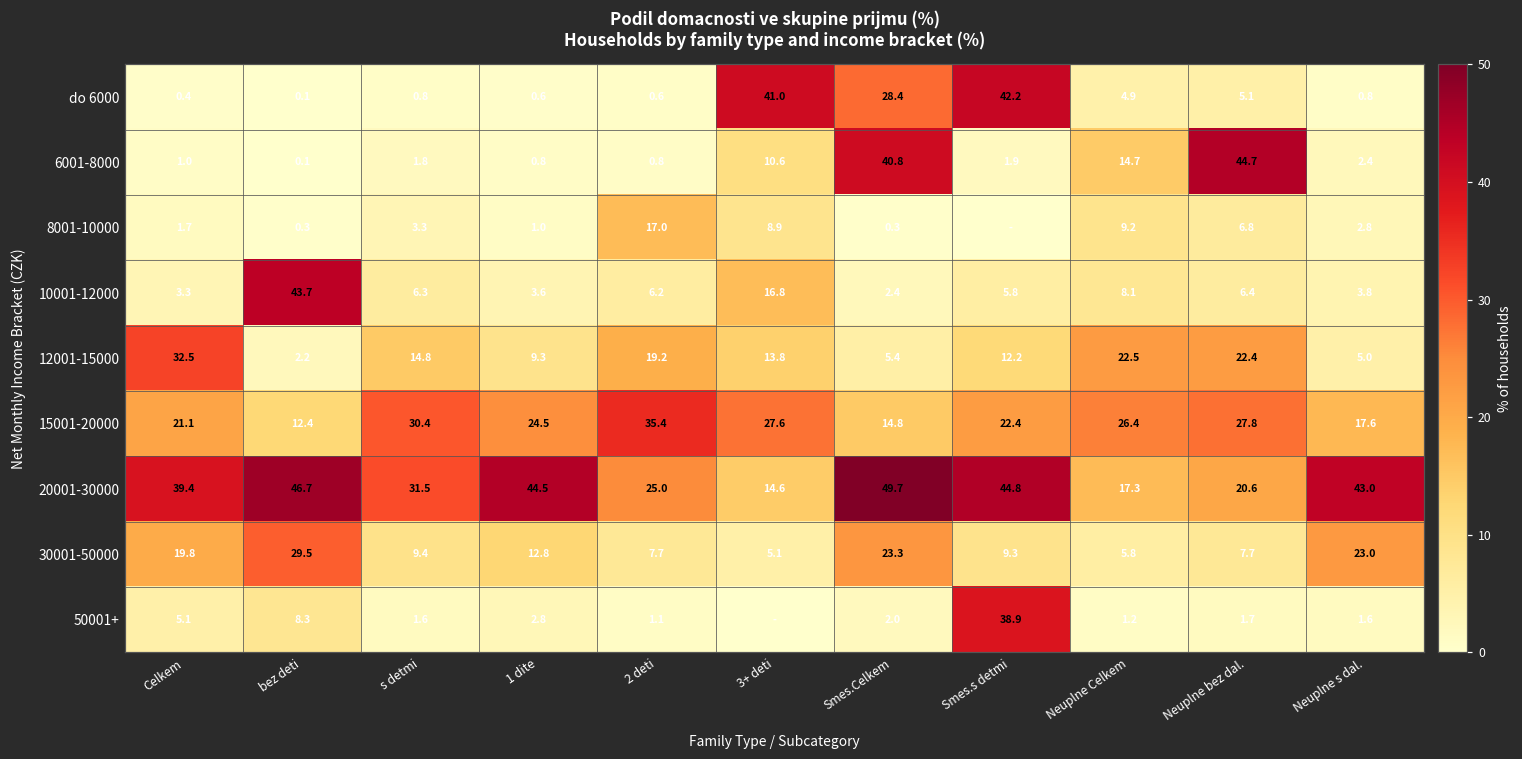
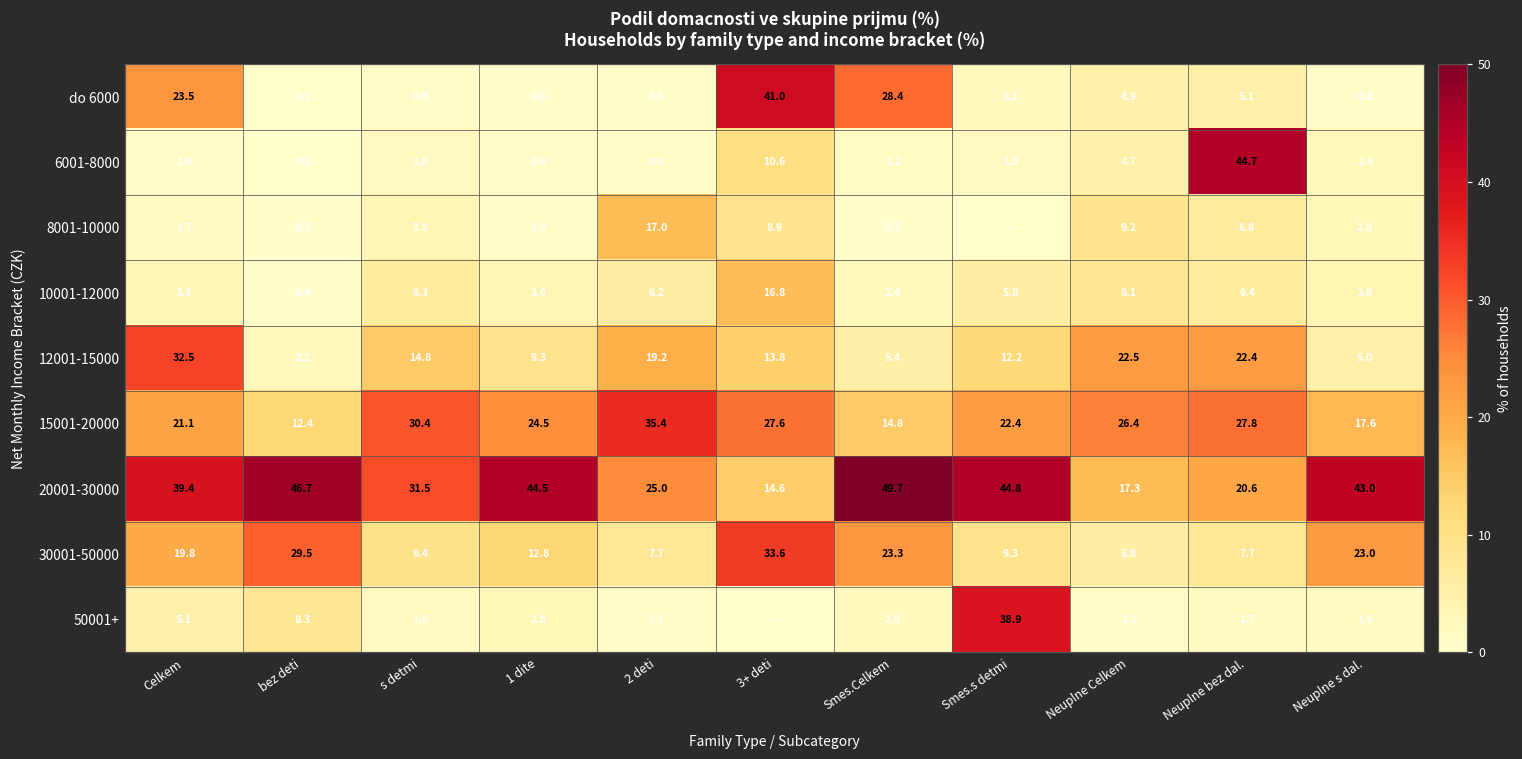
  {
    "do 6000": {
-     "Celkem": 0.4,
+     "Celkem": 23.5,
      "bez deti": 0.1,
      "s detmi": 0.8,
      "1 dite": 0.6,
      "2 deti": 0.6,
      "3+ deti": 41.0,
      "Smes.Celkem": 28.4,
-     "Smes.s detmi": 42.2,
+     "Smes.s detmi": 2.1,
      "Neuplne Celkem": 4.9,
      "Neuplne bez dal.": 5.1,
      "Neuplne s dal.": 0.8
    },
    "6001-8000": {
      "Celkem": 1.0,
      "bez deti": 0.1,
      "s detmi": 1.8,
      "1 dite": 0.8,
      "2 deti": 0.8,
      "3+ deti": 10.6,
-     "Smes.Celkem": 40.8,
+     "Smes.Celkem": 1.2,
      "Smes.s detmi": 1.9,
-     "Neuplne Celkem": 14.7,
+     "Neuplne Celkem": 4.7,
      "Neuplne bez dal.": 44.7,
      "Neuplne s dal.": 2.4
    },
    "8001-10000": {
      "Celkem": 1.7,
      "bez deti": 0.3,
      "s detmi": 3.3,
      "1 dite": 1.0,
      "2 deti": 17.0,
      "3+ deti": 8.9,
      "Smes.Celkem": 0.3,
      "Neuplne Celkem": 9.2,
      "Neuplne bez dal.": 6.8,
      "Neuplne s dal.": 2.8
    },
    "10001-12000": {
      "Celkem": 3.3,
-     "bez deti": 43.7,
+     "bez deti": 0.4,
      "s detmi": 6.3,
      "1 dite": 3.6,
      "2 deti": 6.2,
      "3+ deti": 16.8,
      "Smes.Celkem": 2.4,
      "Smes.s detmi": 5.8,
      "Neuplne Celkem": 8.1,
      "Neuplne bez dal.": 6.4,
      "Neuplne s dal.": 3.8
    },
    "12001-15000": {
      "Celkem": 32.5,
      "bez deti": 2.2,
      "s detmi": 14.8,
      "1 dite": 9.3,
      "2 deti": 19.2,
      "3+ deti": 13.8,
      "Smes.Celkem": 5.4,
      "Smes.s detmi": 12.2,
      "Neuplne Celkem": 22.5,
      "Neuplne bez dal.": 22.4,
      "Neuplne s dal.": 5.0
    },
    "15001-20000": {
      "Celkem": 21.1,
      "bez deti": 12.4,
      "s detmi": 30.4,
      "1 dite": 24.5,
      "2 deti": 35.4,
      "3+ deti": 27.6,
      "Smes.Celkem": 14.8,
      "Smes.s detmi": 22.4,
      "Neuplne Celkem": 26.4,
      "Neuplne bez dal.": 27.8,
      "Neuplne s dal.": 17.6
    },
    "20001-30000": {
      "Celkem": 39.4,
      "bez deti": 46.7,
      "s detmi": 31.5,
      "1 dite": 44.5,
      "2 deti": 25.0,
      "3+ deti": 14.6,
      "Smes.Celkem": 49.7,
      "Smes.s detmi": 44.8,
      "Neuplne Celkem": 17.3,
      "Neuplne bez dal.": 20.6,
      "Neuplne s dal.": 43.0
    },
    "30001-50000": {
      "Celkem": 19.8,
      "bez deti": 29.5,
      "s detmi": 9.4,
      "1 dite": 12.8,
      "2 deti": 7.7,
-     "3+ deti": 5.1,
+     "3+ deti": 33.6,
      "Smes.Celkem": 23.3,
      "Smes.s detmi": 9.3,
      "Neuplne Celkem": 5.8,
      "Neuplne bez dal.": 7.7,
      "Neuplne s dal.": 23.0
    },
    "50001+": {
      "Celkem": 5.1,
      "bez deti": 8.3,
      "s detmi": 1.6,
      "1 dite": 2.8,
      "2 deti": 1.1,
      "Smes.Celkem": 2.0,
      "Smes.s detmi": 38.9,
      "Neuplne Celkem": 1.2,
      "Neuplne bez dal.": 1.7,
      "Neuplne s dal.": 1.6
    }
  }
